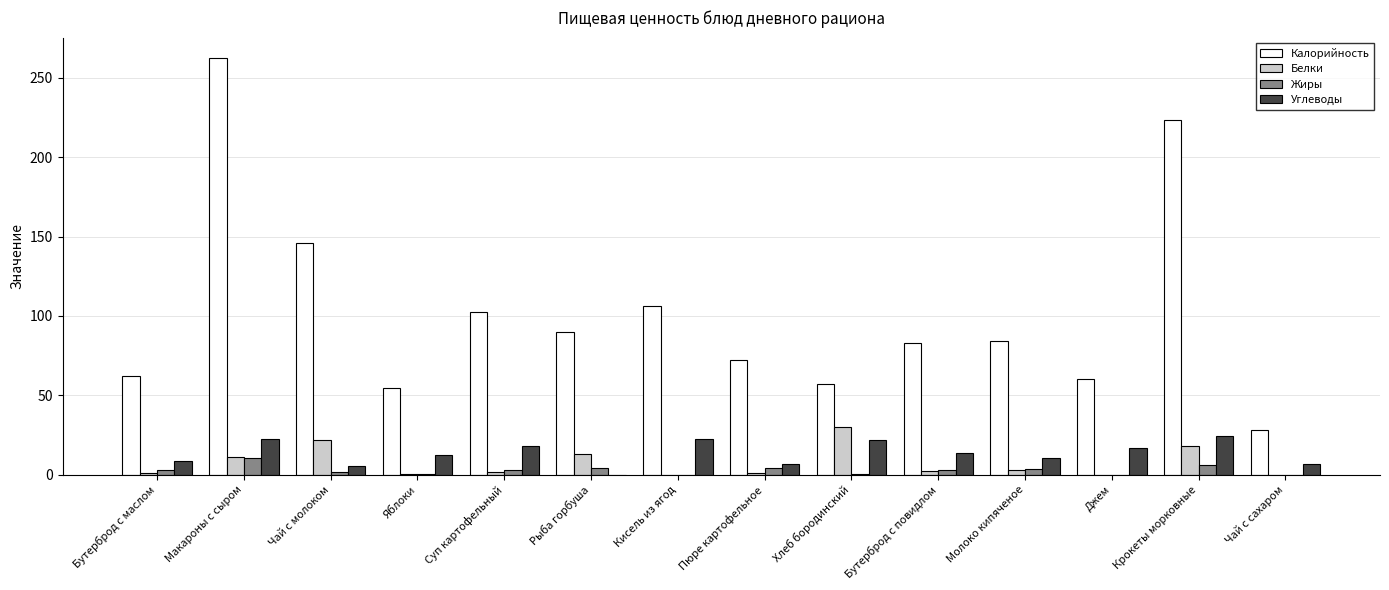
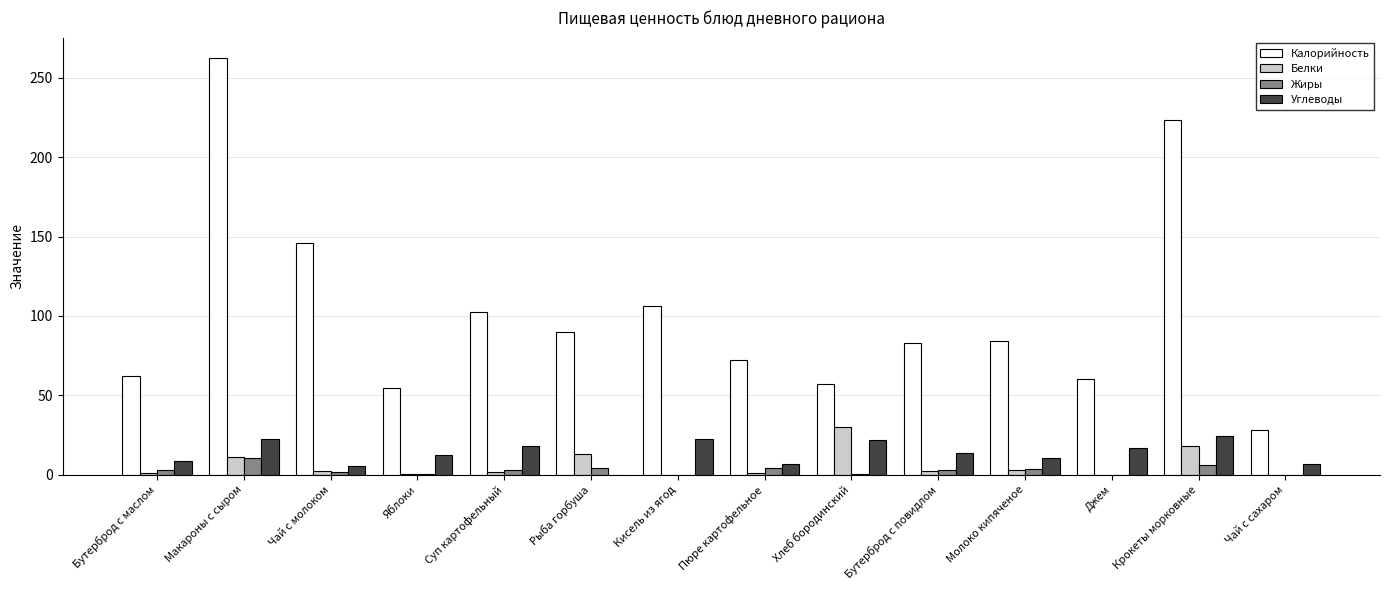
  {
    "Калорийность": {
      "Бутерброд с маслом": 62,
      "Макароны с сыром": 262,
      "Чай с молоком": 146,
      "Яблоки": 54,
      "Суп картофельный": 103,
      "Рыба горбуша": 90,
      "Кисель из ягод": 106,
      "Пюре картофельное": 72,
      "Хлеб бородинский": 57,
      "Бутерброд с повидлом": 83,
      "Молоко кипяченое": 84,
      "Джем": 60,
      "Крокеты морковные": 223,
      "Чай с сахаром": 28
    },
    "Белки": {
      "Макароны с сыром": 11,
-     "Чай с молоком": 22,
+     "Чай с молоком": 2,
      "Суп картофельный": 2,
      "Рыба горбуша": 13,
      "Хлеб бородинский": 30,
      "Бутерброд с повидлом": 2,
      "Молоко кипяченое": 3,
      "Джем": 0,
      "Крокеты морковные": 18
    },
    "Жиры": {
      "Бутерброд с маслом": 3,
      "Макароны с сыром": 10,
      "Чай с молоком": 2,
      "Суп картофельный": 3,
      "Рыба горбуша": 4,
      "Пюре картофельное": 4,
      "Бутерброд с повидлом": 3,
      "Молоко кипяченое": 4,
      "Джем": 0,
      "Крокеты морковные": 6
    },
    "Углеводы": {
      "Бутерброд с маслом": 8,
      "Макароны с сыром": 23,
      "Чай с молоком": 6,
      "Яблоки": 12,
      "Суп картофельный": 18,
      "Рыба горбуша": 0,
      "Кисель из ягод": 22,
      "Пюре картофельное": 7,
      "Хлеб бородинский": 22,
      "Бутерброд с повидлом": 14,
      "Молоко кипяченое": 10,
      "Джем": 17,
      "Крокеты морковные": 24,
      "Чай с сахаром": 7
    }
  }
